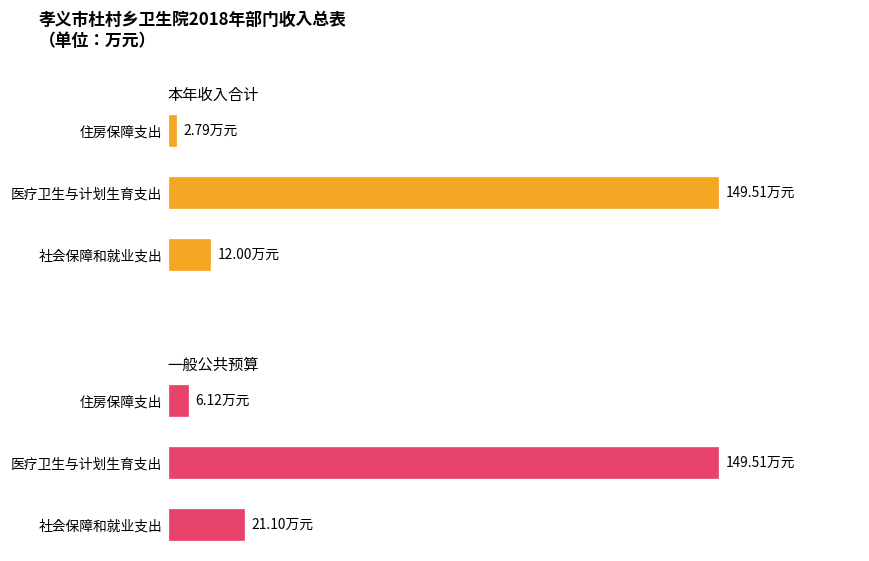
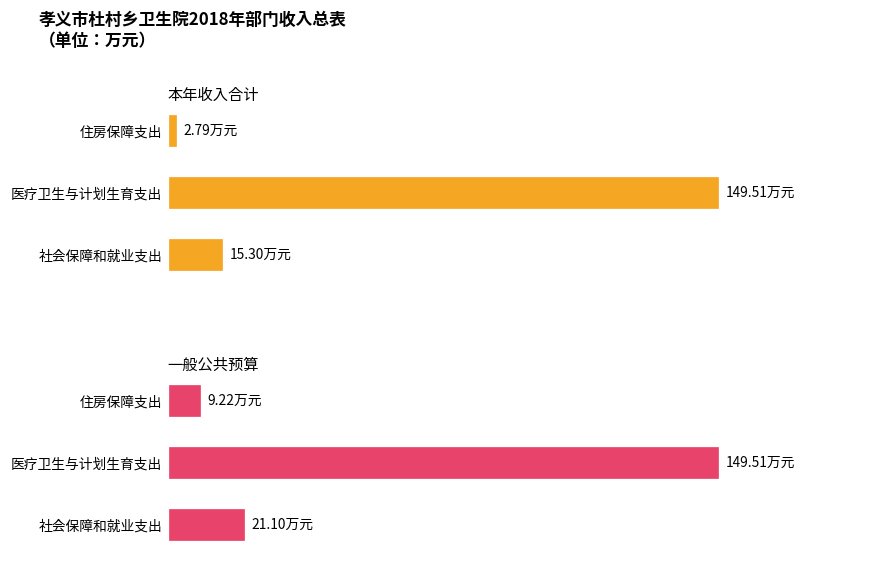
  {
    "本年收入合计": {
      "住房保障支出": 2.79,
      "医疗卫生与计划生育支出": 149.51,
-     "社会保障和就业支出": 12.00
+     "社会保障和就业支出": 15.30
    },
    "一般公共预算": {
-     "住房保障支出": 6.12,
+     "住房保障支出": 9.22,
      "医疗卫生与计划生育支出": 149.51,
      "社会保障和就业支出": 21.10
    }
  }
